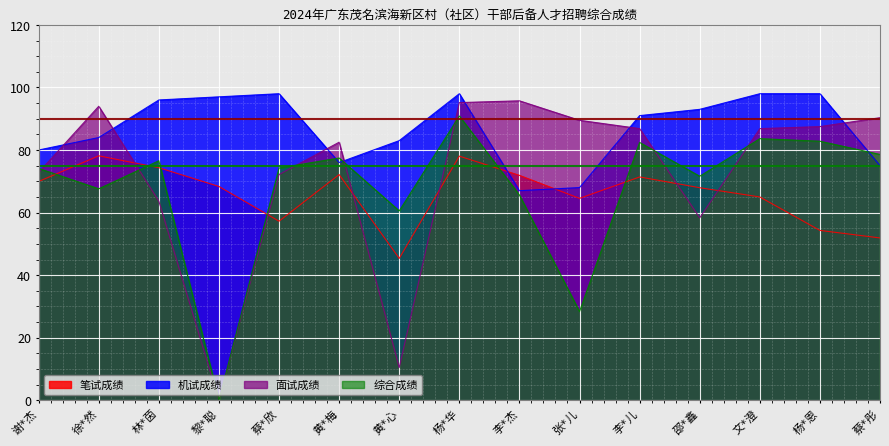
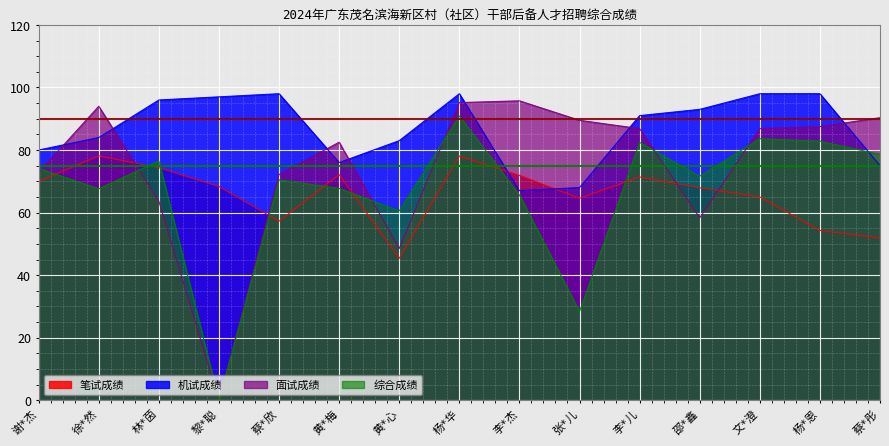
  {
    "笔试成绩": {
      "谢*杰": 70,
      "徐*然": 78,
      "林*茵": 74,
      "黎*聪": 68,
      "蔡*欣": 57,
      "黄*梅": 72,
      "黄*心": 45,
      "杨*华": 78,
      "李*杰": 72,
      "张*儿": 65,
      "李*儿": 71,
      "邵*鑫": 68,
      "文*澄": 65,
      "杨*恩": 54,
      "蔡*彤": 52
    },
    "机试成绩": {
      "谢*杰": 80,
      "徐*然": 84,
      "林*茵": 96,
      "黎*聪": 97,
      "蔡*欣": 98,
      "黄*梅": 76,
      "黄*心": 83,
      "杨*华": 98,
      "李*杰": 67,
      "张*儿": 68,
      "李*儿": 91,
      "邵*鑫": 93,
      "文*澄": 98,
      "杨*恩": 98,
      "蔡*彤": 75
    },
    "面试成绩": {
      "谢*杰": 73,
      "徐*然": 94,
      "林*茵": 64,
      "蔡*欣": 72,
      "黄*梅": 83,
-     "黄*心": 10,
+     "黄*心": 49,
      "杨*华": 95,
      "李*杰": 96,
      "张*儿": 90,
      "李*儿": 87,
      "邵*鑫": 58,
      "文*澄": 87,
      "杨*恩": 87,
      "蔡*彤": 90
    },
    "综合成绩": {
      "谢*杰": 74,
      "徐*然": 68,
      "林*茵": 77,
-     "蔡*欣": 74,
-     "黄*梅": 77,
+     "蔡*欣": 70,
+     "黄*梅": 68,
      "黄*心": 61,
      "杨*华": 91,
      "李*杰": 66,
      "张*儿": 28,
      "李*儿": 82,
      "邵*鑫": 72,
      "文*澄": 84,
      "杨*恩": 83,
      "蔡*彤": 79
    }
  }
